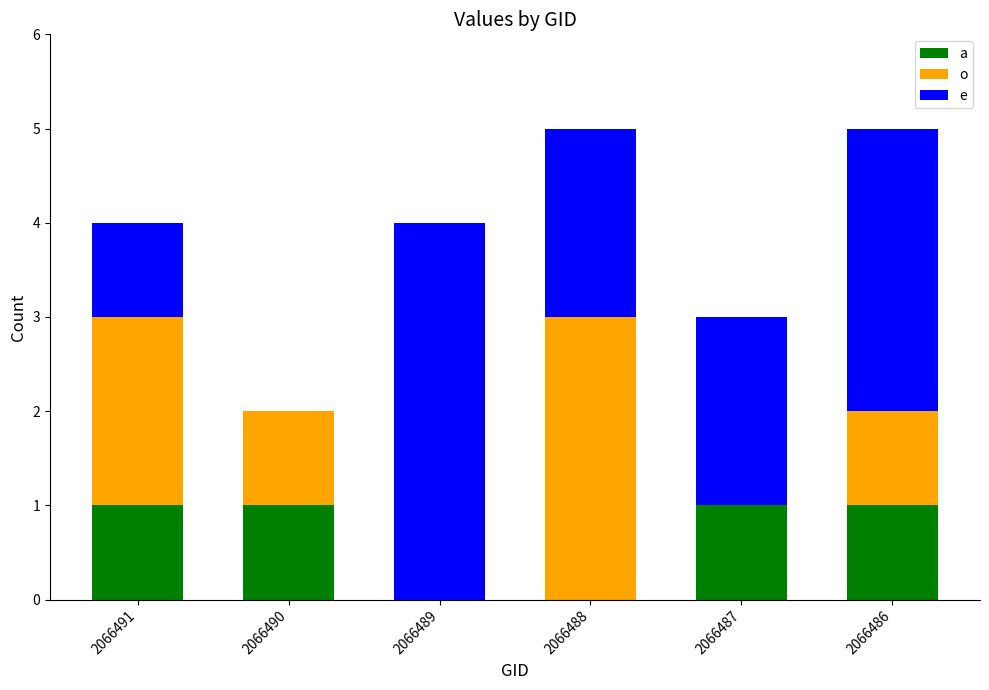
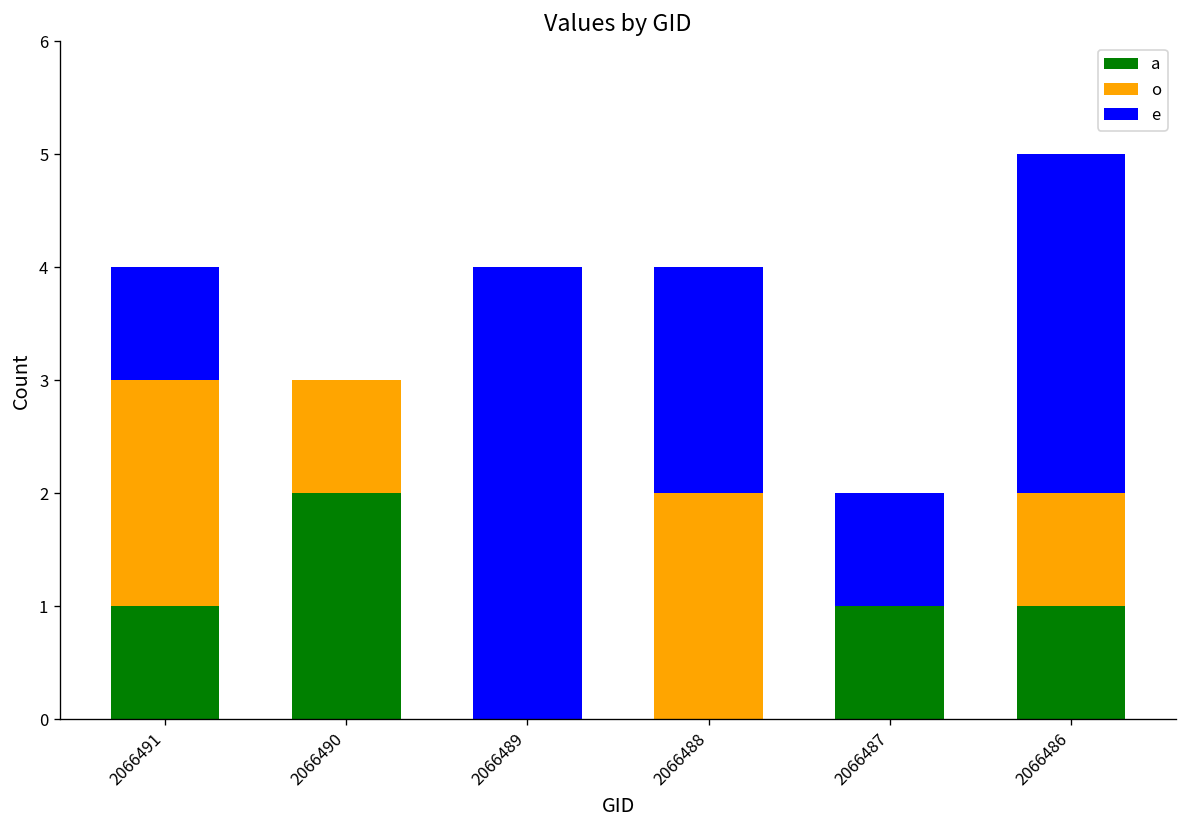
  {
    "a": {
      "2066491": 1,
-     "2066490": 1,
+     "2066490": 2,
      "2066489": 0,
      "2066488": 0,
      "2066487": 1,
      "2066486": 1
    },
    "o": {
-     "2066488": 3
+     "2066488": 2
    },
    "e": {
      "2066491": 1,
      "2066490": 0,
      "2066489": 4,
      "2066488": 2,
-     "2066487": 2,
+     "2066487": 1,
      "2066486": 3
    }
  }
